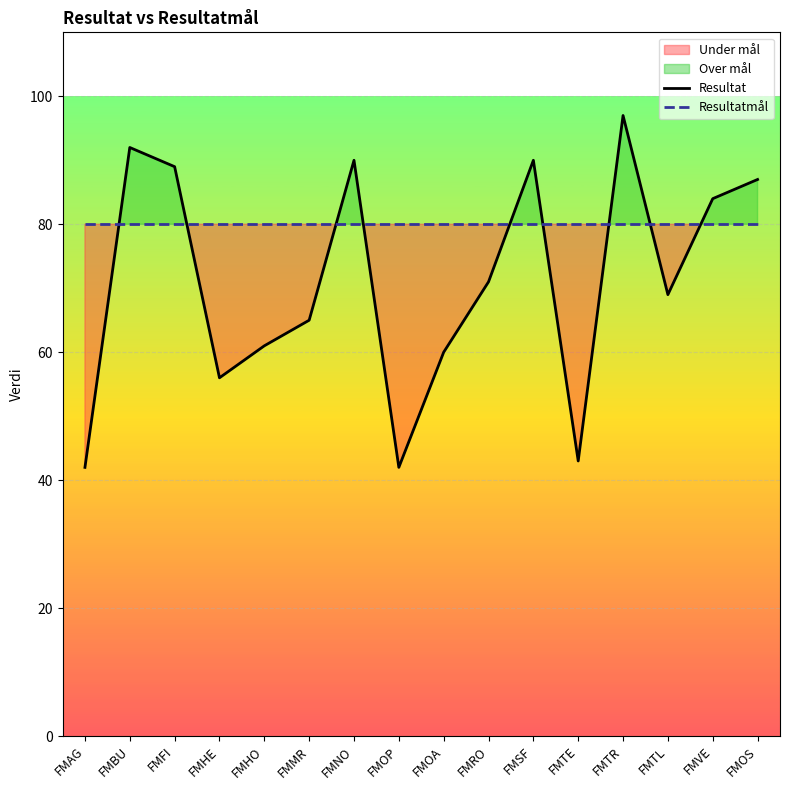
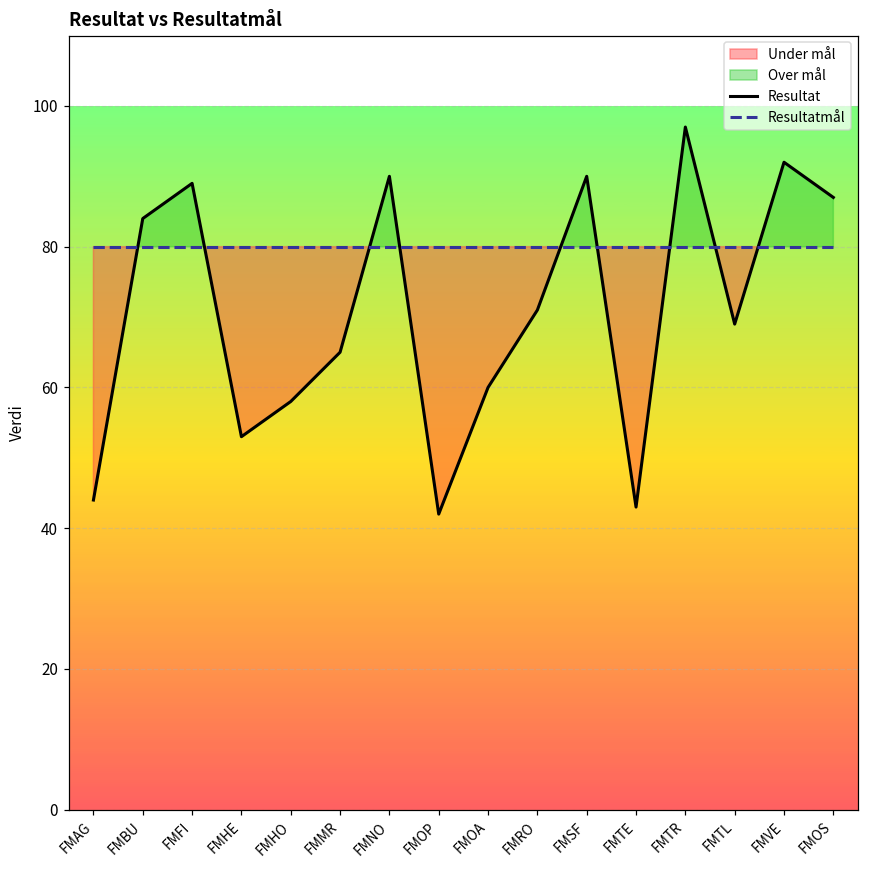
  {
    "Resultat": {
-     "FMAG": 42,
-     "FMBU": 92,
+     "FMAG": 44,
+     "FMBU": 84,
      "FMFI": 89,
-     "FMHE": 56,
-     "FMHO": 61,
+     "FMHE": 53,
+     "FMHO": 58,
      "FMMR": 65,
      "FMNO": 90,
      "FMOP": 42,
      "FMOA": 60,
      "FMRO": 71,
      "FMSF": 90,
      "FMTE": 43,
      "FMTR": 97,
      "FMTL": 69,
-     "FMVE": 84,
+     "FMVE": 92,
      "FMOS": 87
    },
    "Resultatmål": {
      "FMAG": 80,
      "FMBU": 80,
      "FMFI": 80,
      "FMHE": 80,
      "FMHO": 80,
      "FMMR": 80,
      "FMNO": 80,
      "FMOP": 80,
      "FMOA": 80,
      "FMRO": 80,
      "FMSF": 80,
      "FMTE": 80,
      "FMTR": 80,
      "FMTL": 80,
      "FMVE": 80,
      "FMOS": 80
    }
  }
